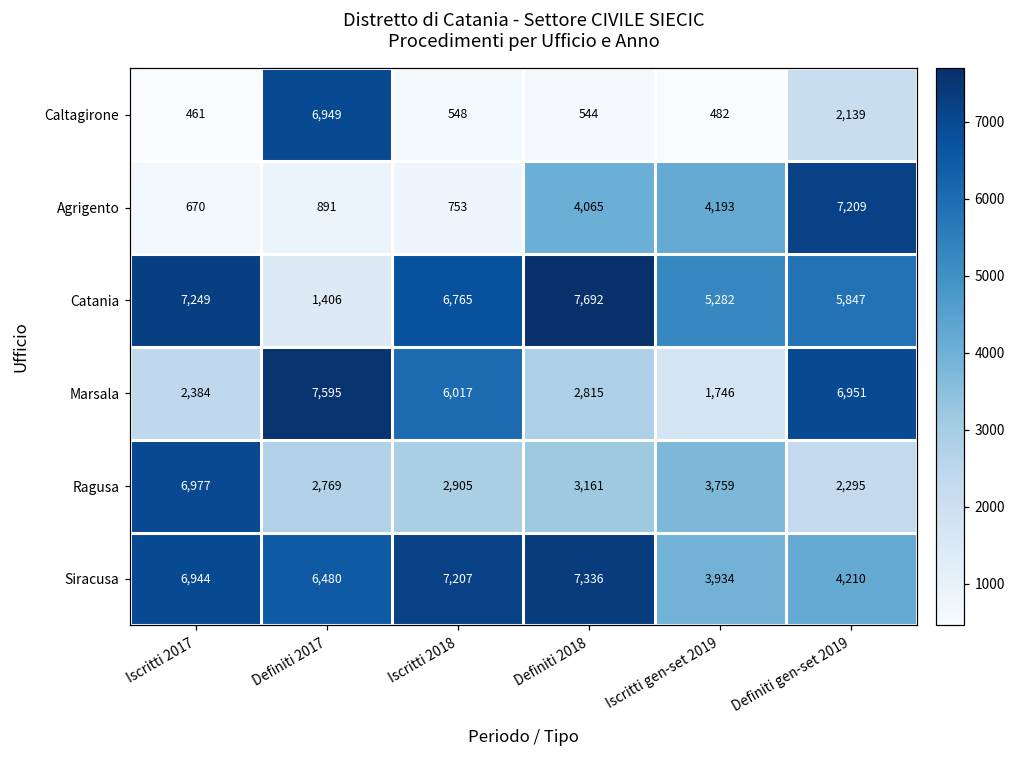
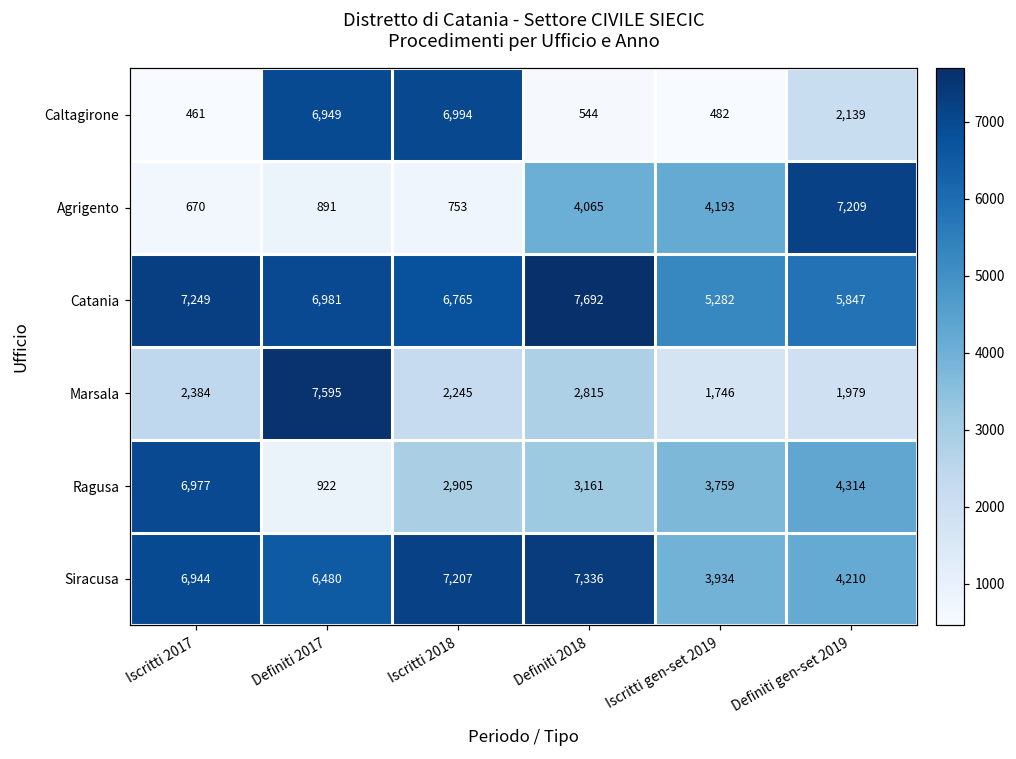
  {
    "Caltagirone": {
      "Iscritti 2017": "461",
      "Definiti 2017": "6,949",
-     "Iscritti 2018": "548",
+     "Iscritti 2018": "6,994",
      "Definiti 2018": "544",
      "Iscritti gen-set 2019": "482",
      "Definiti gen-set 2019": "2,139"
    },
    "Agrigento": {
      "Iscritti 2017": "670",
      "Definiti 2017": "891",
      "Iscritti 2018": "753",
      "Definiti 2018": "4,065",
      "Iscritti gen-set 2019": "4,193",
      "Definiti gen-set 2019": "7,209"
    },
    "Catania": {
      "Iscritti 2017": "7,249",
-     "Definiti 2017": "1,406",
+     "Definiti 2017": "6,981",
      "Iscritti 2018": "6,765",
      "Definiti 2018": "7,692",
      "Iscritti gen-set 2019": "5,282",
      "Definiti gen-set 2019": "5,847"
    },
    "Marsala": {
      "Iscritti 2017": "2,384",
      "Definiti 2017": "7,595",
-     "Iscritti 2018": "6,017",
+     "Iscritti 2018": "2,245",
      "Definiti 2018": "2,815",
      "Iscritti gen-set 2019": "1,746",
-     "Definiti gen-set 2019": "6,951"
+     "Definiti gen-set 2019": "1,979"
    },
    "Ragusa": {
      "Iscritti 2017": "6,977",
-     "Definiti 2017": "2,769",
+     "Definiti 2017": "922",
      "Iscritti 2018": "2,905",
      "Definiti 2018": "3,161",
      "Iscritti gen-set 2019": "3,759",
-     "Definiti gen-set 2019": "2,295"
+     "Definiti gen-set 2019": "4,314"
    },
    "Siracusa": {
      "Iscritti 2017": "6,944",
      "Definiti 2017": "6,480",
      "Iscritti 2018": "7,207",
      "Definiti 2018": "7,336",
      "Iscritti gen-set 2019": "3,934",
      "Definiti gen-set 2019": "4,210"
    }
  }
